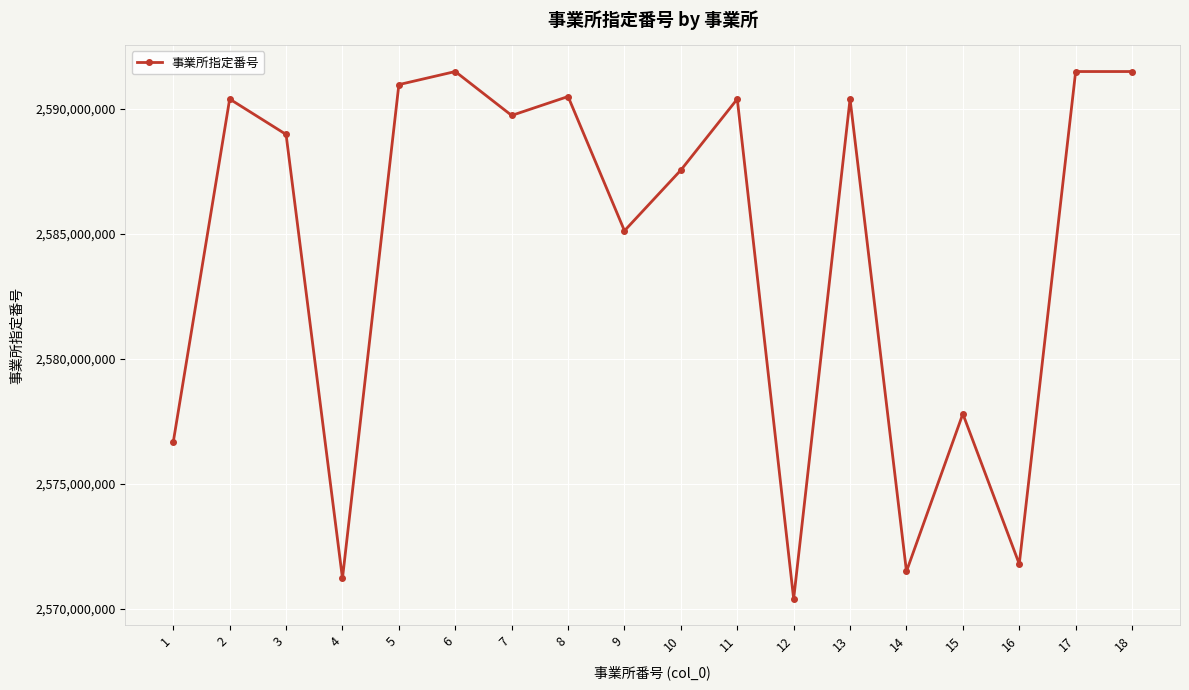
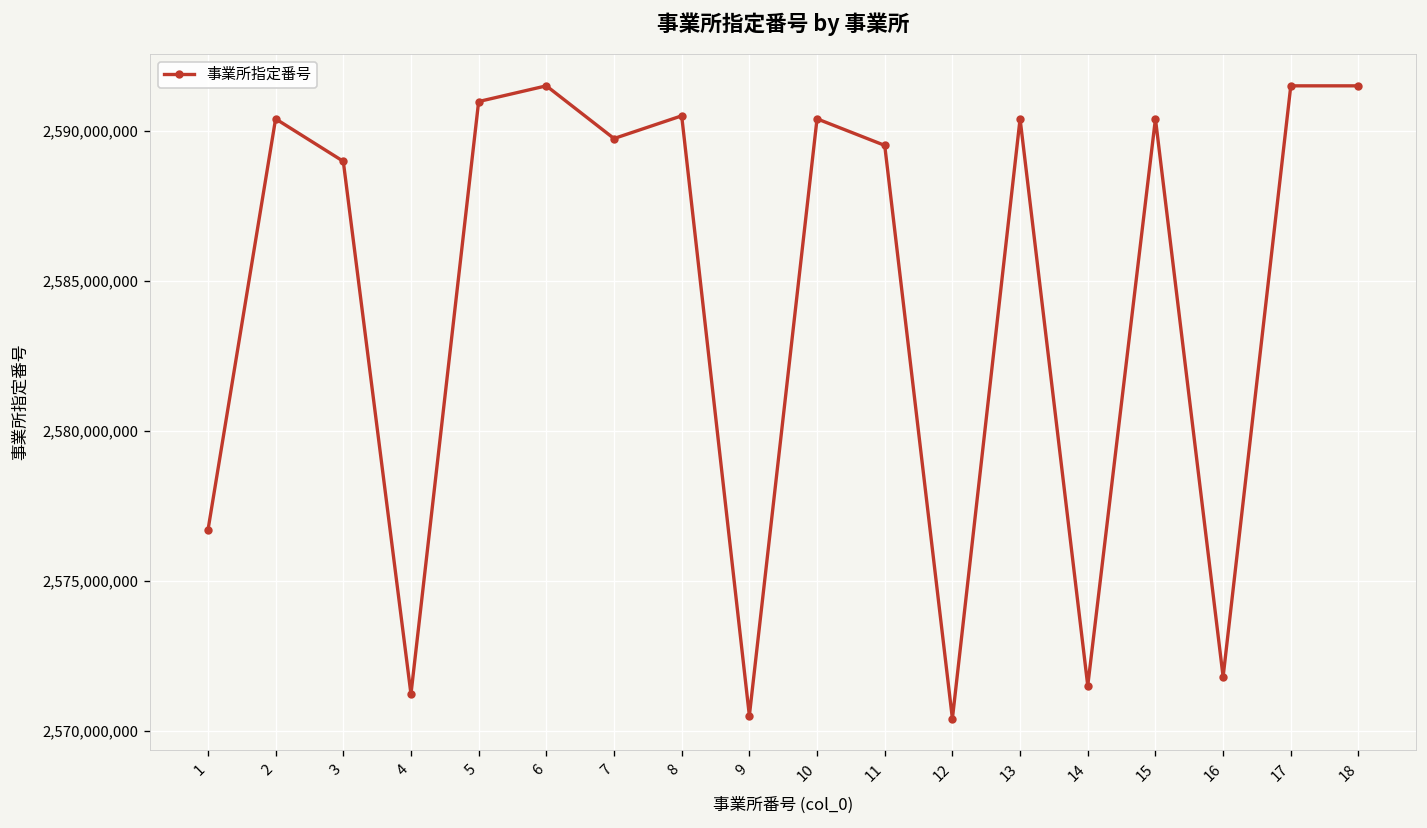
  {
    "1": "2,576,700,000",
    "2": "2,590,400,000",
    "3": "2,589,000,000",
    "4": "2,571,200,000",
    "5": "2,591,000,000",
    "6": "2,591,500,000",
    "7": "2,589,700,000",
    "8": "2,590,500,000",
-   "9": "2,585,100,000",
-   "10": "2,587,600,000",
-   "11": "2,590,400,000",
+   "9": "2,570,500,000",
+   "10": "2,590,400,000",
+   "11": "2,589,500,000",
    "12": "2,570,400,000",
    "13": "2,590,400,000",
    "14": "2,571,500,000",
-   "15": "2,577,800,000",
+   "15": "2,590,400,000",
    "16": "2,571,800,000",
    "17": "2,591,500,000",
    "18": "2,591,500,000"
  }
